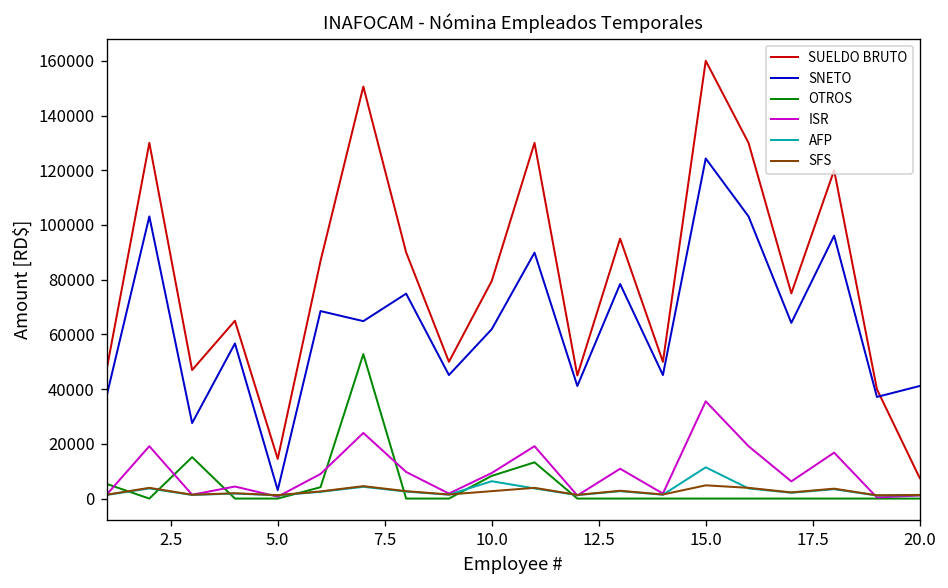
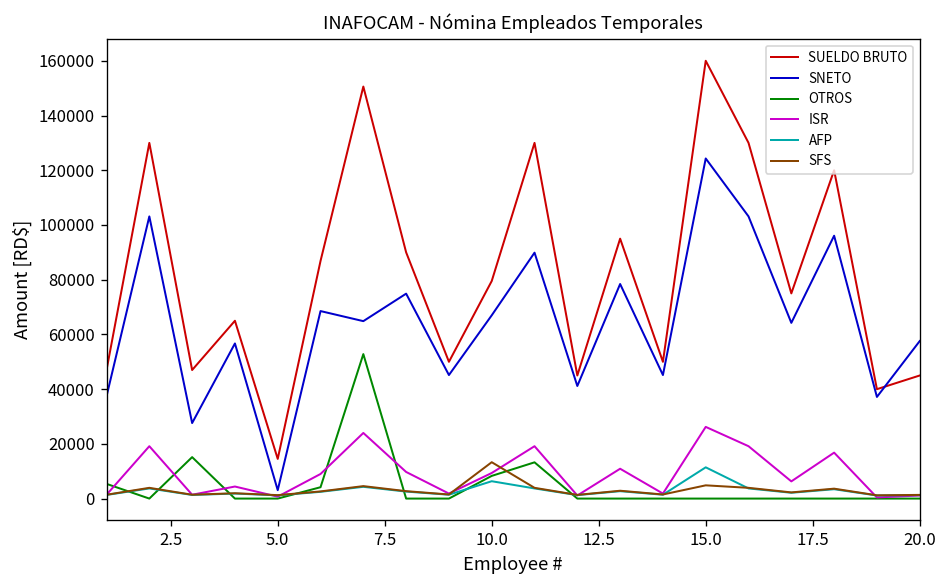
  {
    "SUELDO BRUTO": {
      "5.0": 15000,
      "10.0": 80000,
      "15.0": 160000,
-     "20.0": 8000
+     "20.0": 45000
    },
    "SNETO": {
      "5.0": 3000,
-     "10.0": 62000,
+     "10.0": 67000,
      "15.0": 124000,
-     "20.0": 41000
+     "20.0": 58000
    },
    "OTROS": {
      "15.0": 0,
      "20.0": 0
    },
    "ISR": {
-     "15.0": 36000
+     "15.0": 26000
    },
    "AFP": {
      "10.0": 6000,
      "15.0": 11000
    },
    "SFS": {
-     "10.0": 3000,
+     "10.0": 13000,
      "15.0": 5000
    }
  }
